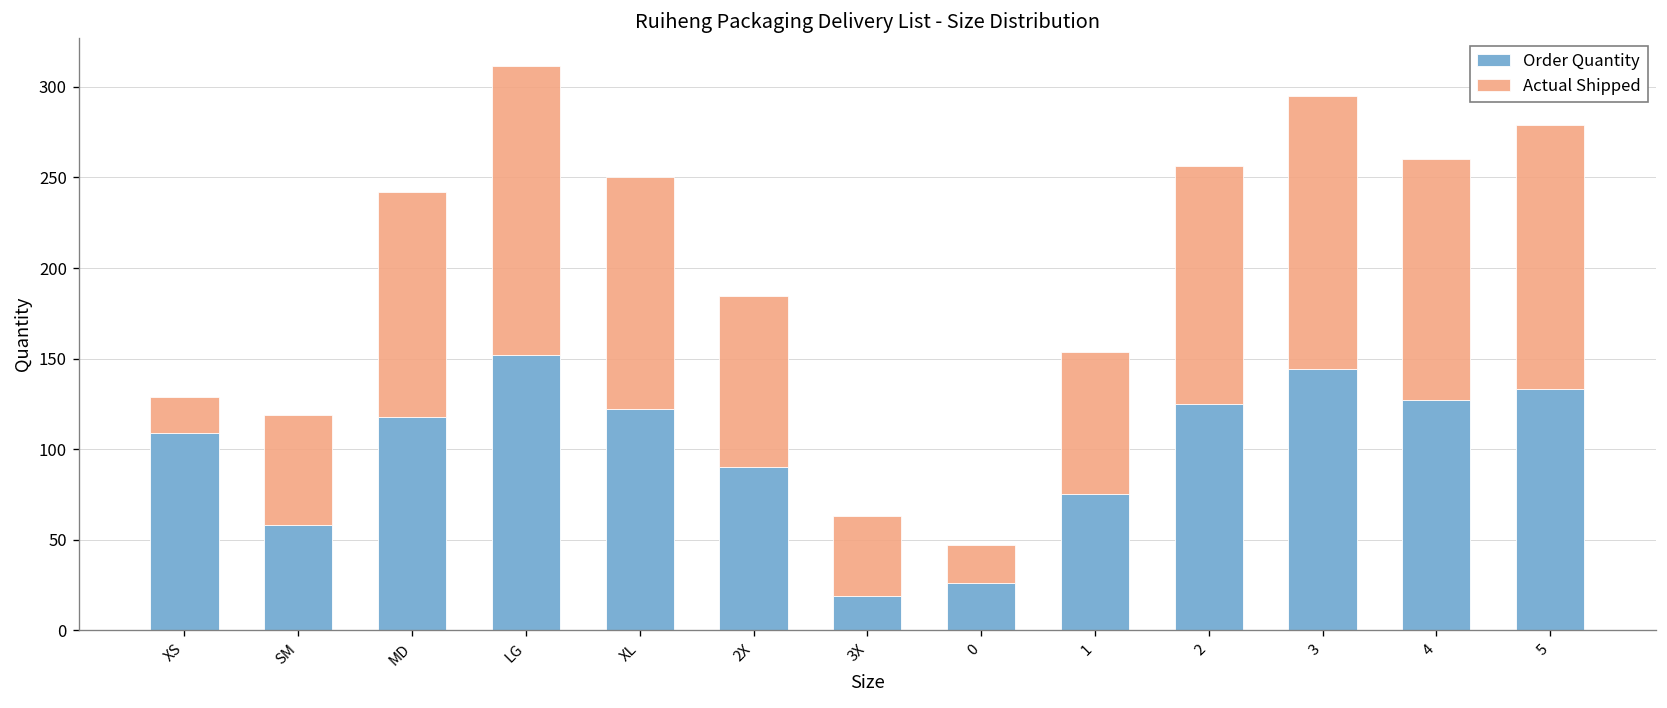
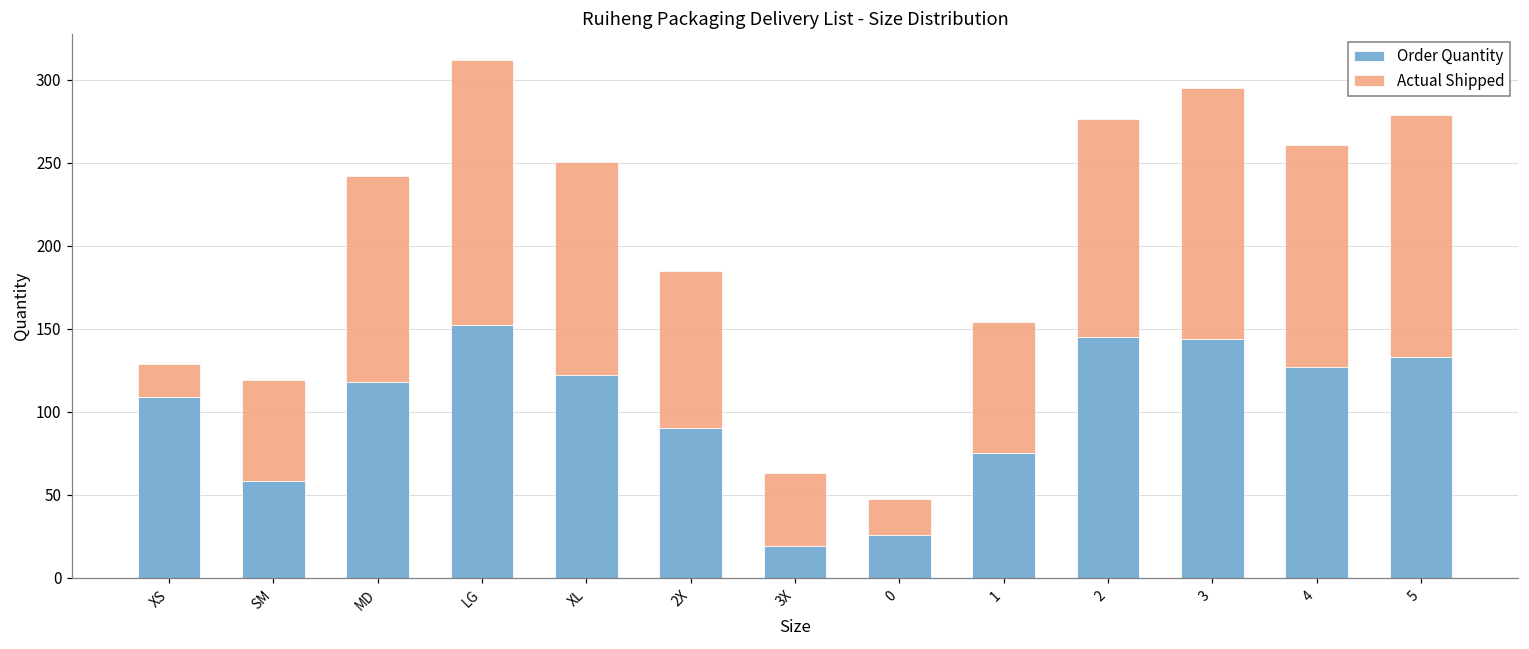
  {
    "Order Quantity": {
      "XS": 109,
      "SM": 58,
      "MD": 118,
      "LG": 152,
      "XL": 122,
      "2X": 90,
      "3X": 19,
      "0": 26,
      "1": 75,
-     "2": 125,
+     "2": 145,
      "3": 144,
      "4": 127,
      "5": 133
    },
    "Actual Shipped": {
      "XS": 20,
      "SM": 61,
      "MD": 124,
      "LG": 160,
      "XL": 128,
      "2X": 95,
      "3X": 44,
      "0": 21,
      "1": 79,
      "2": 131,
      "3": 151,
      "4": 133,
      "5": 146
    }
  }
